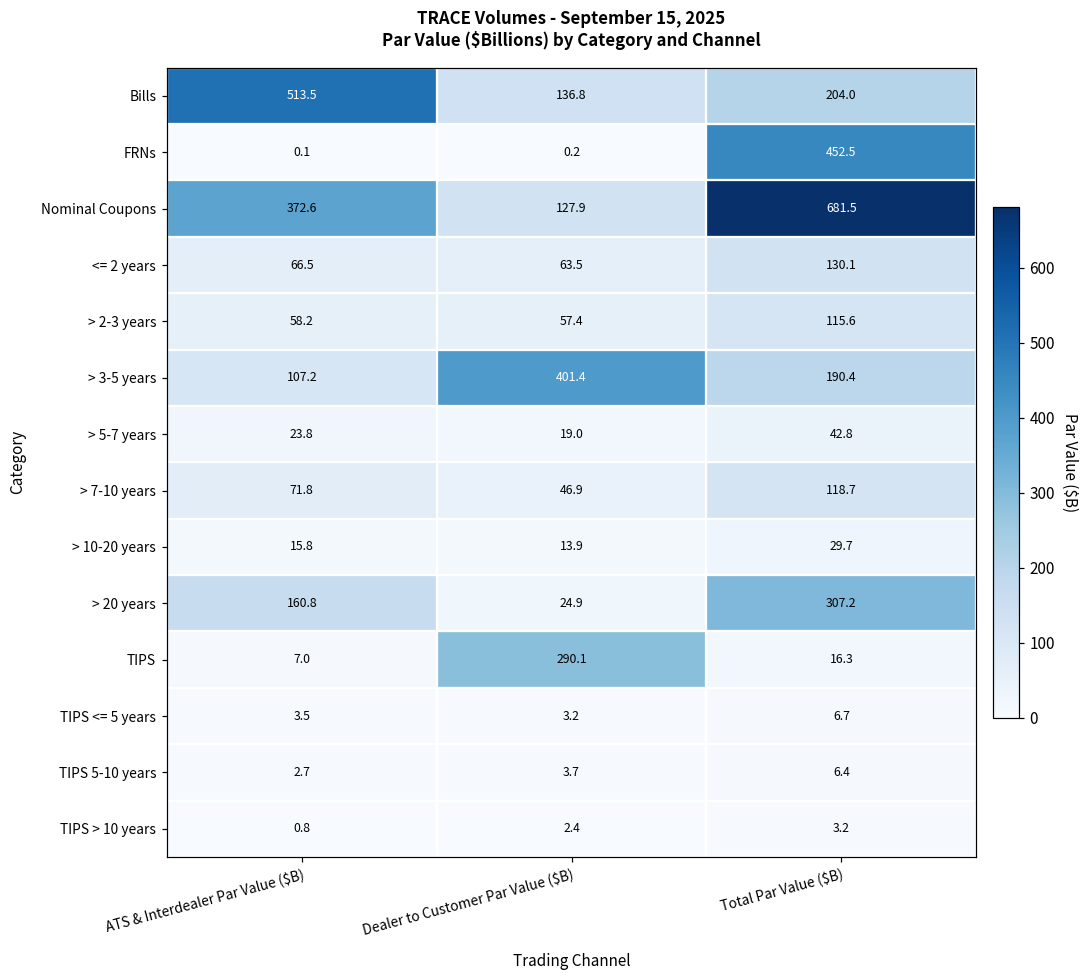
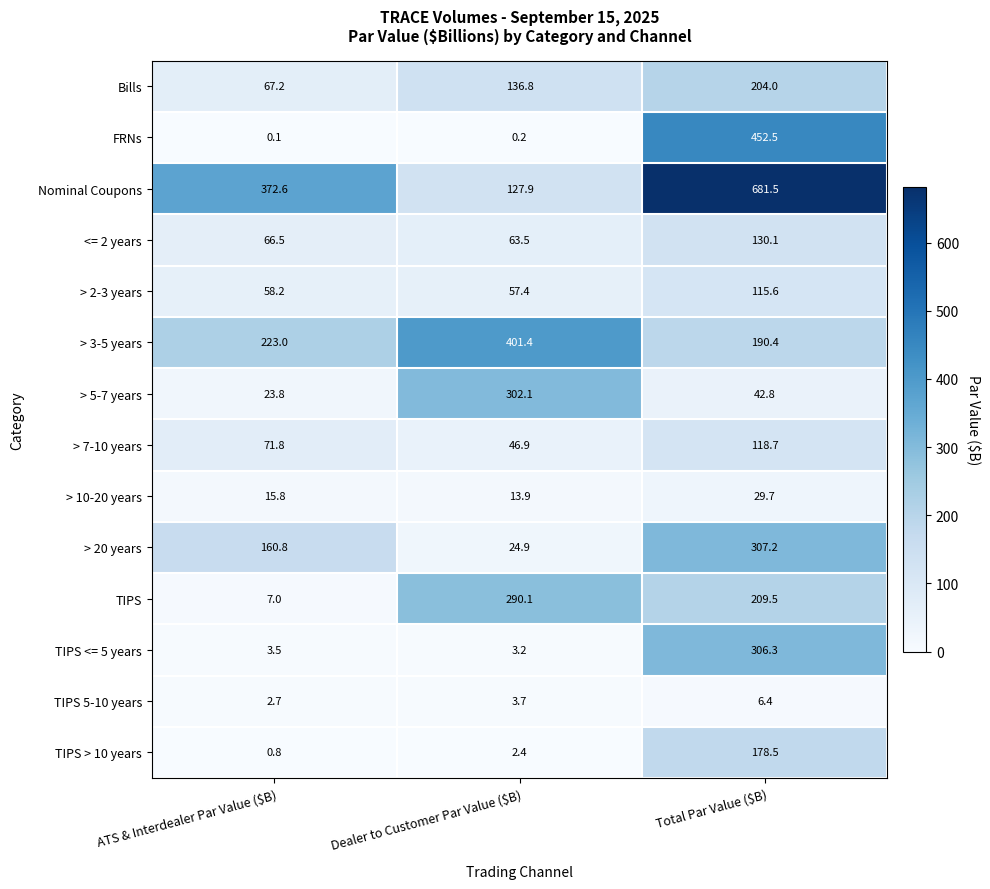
  {
    "Bills": {
-     "ATS & Interdealer Par Value ($B)": 513.5,
+     "ATS & Interdealer Par Value ($B)": 67.2,
      "Dealer to Customer Par Value ($B)": 136.8,
      "Total Par Value ($B)": 204.0
    },
    "FRNs": {
      "ATS & Interdealer Par Value ($B)": 0.1,
      "Dealer to Customer Par Value ($B)": 0.2,
      "Total Par Value ($B)": 452.5
    },
    "Nominal Coupons": {
      "ATS & Interdealer Par Value ($B)": 372.6,
      "Dealer to Customer Par Value ($B)": 127.9,
      "Total Par Value ($B)": 681.5
    },
    "<= 2 years": {
      "ATS & Interdealer Par Value ($B)": 66.5,
      "Dealer to Customer Par Value ($B)": 63.5,
      "Total Par Value ($B)": 130.1
    },
    "> 2-3 years": {
      "ATS & Interdealer Par Value ($B)": 58.2,
      "Dealer to Customer Par Value ($B)": 57.4,
      "Total Par Value ($B)": 115.6
    },
    "> 3-5 years": {
-     "ATS & Interdealer Par Value ($B)": 107.2,
+     "ATS & Interdealer Par Value ($B)": 223.0,
      "Dealer to Customer Par Value ($B)": 401.4,
      "Total Par Value ($B)": 190.4
    },
    "> 5-7 years": {
      "ATS & Interdealer Par Value ($B)": 23.8,
-     "Dealer to Customer Par Value ($B)": 19.0,
+     "Dealer to Customer Par Value ($B)": 302.1,
      "Total Par Value ($B)": 42.8
    },
    "> 7-10 years": {
      "ATS & Interdealer Par Value ($B)": 71.8,
      "Dealer to Customer Par Value ($B)": 46.9,
      "Total Par Value ($B)": 118.7
    },
    "> 10-20 years": {
      "ATS & Interdealer Par Value ($B)": 15.8,
      "Dealer to Customer Par Value ($B)": 13.9,
      "Total Par Value ($B)": 29.7
    },
    "> 20 years": {
      "ATS & Interdealer Par Value ($B)": 160.8,
      "Dealer to Customer Par Value ($B)": 24.9,
      "Total Par Value ($B)": 307.2
    },
    "TIPS": {
      "ATS & Interdealer Par Value ($B)": 7.0,
      "Dealer to Customer Par Value ($B)": 290.1,
-     "Total Par Value ($B)": 16.3
+     "Total Par Value ($B)": 209.5
    },
    "TIPS <= 5 years": {
      "ATS & Interdealer Par Value ($B)": 3.5,
      "Dealer to Customer Par Value ($B)": 3.2,
-     "Total Par Value ($B)": 6.7
+     "Total Par Value ($B)": 306.3
    },
    "TIPS 5-10 years": {
      "ATS & Interdealer Par Value ($B)": 2.7,
      "Dealer to Customer Par Value ($B)": 3.7,
      "Total Par Value ($B)": 6.4
    },
    "TIPS > 10 years": {
      "ATS & Interdealer Par Value ($B)": 0.8,
      "Dealer to Customer Par Value ($B)": 2.4,
-     "Total Par Value ($B)": 3.2
+     "Total Par Value ($B)": 178.5
    }
  }
